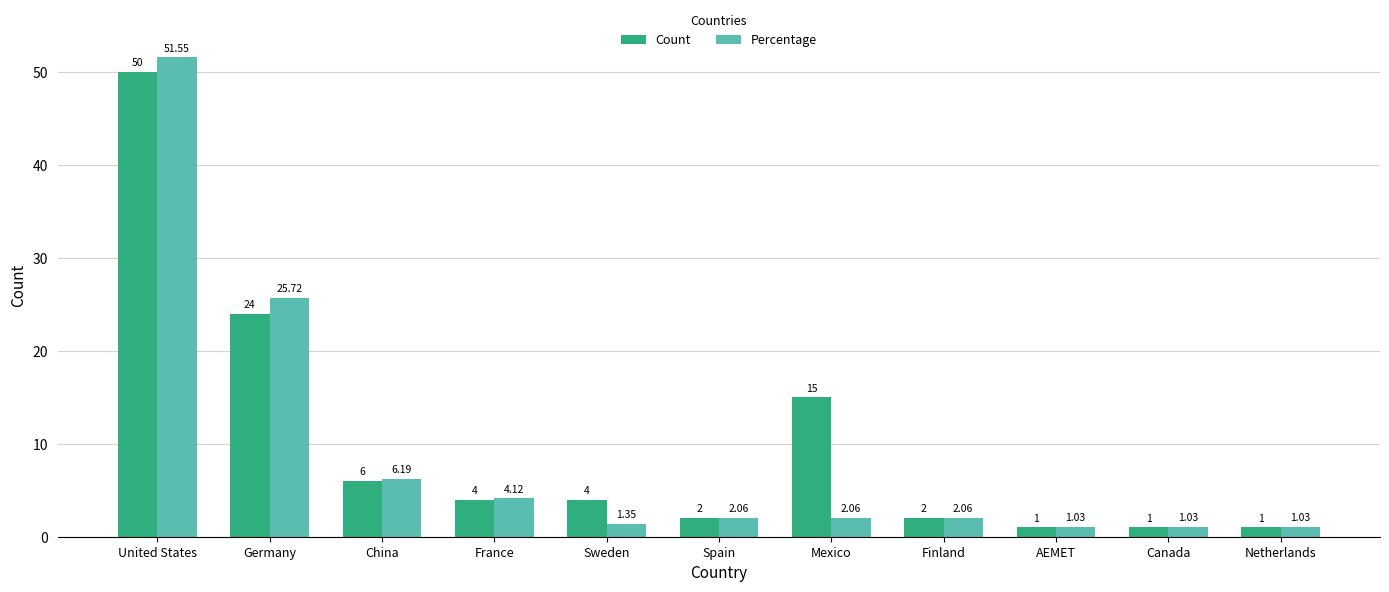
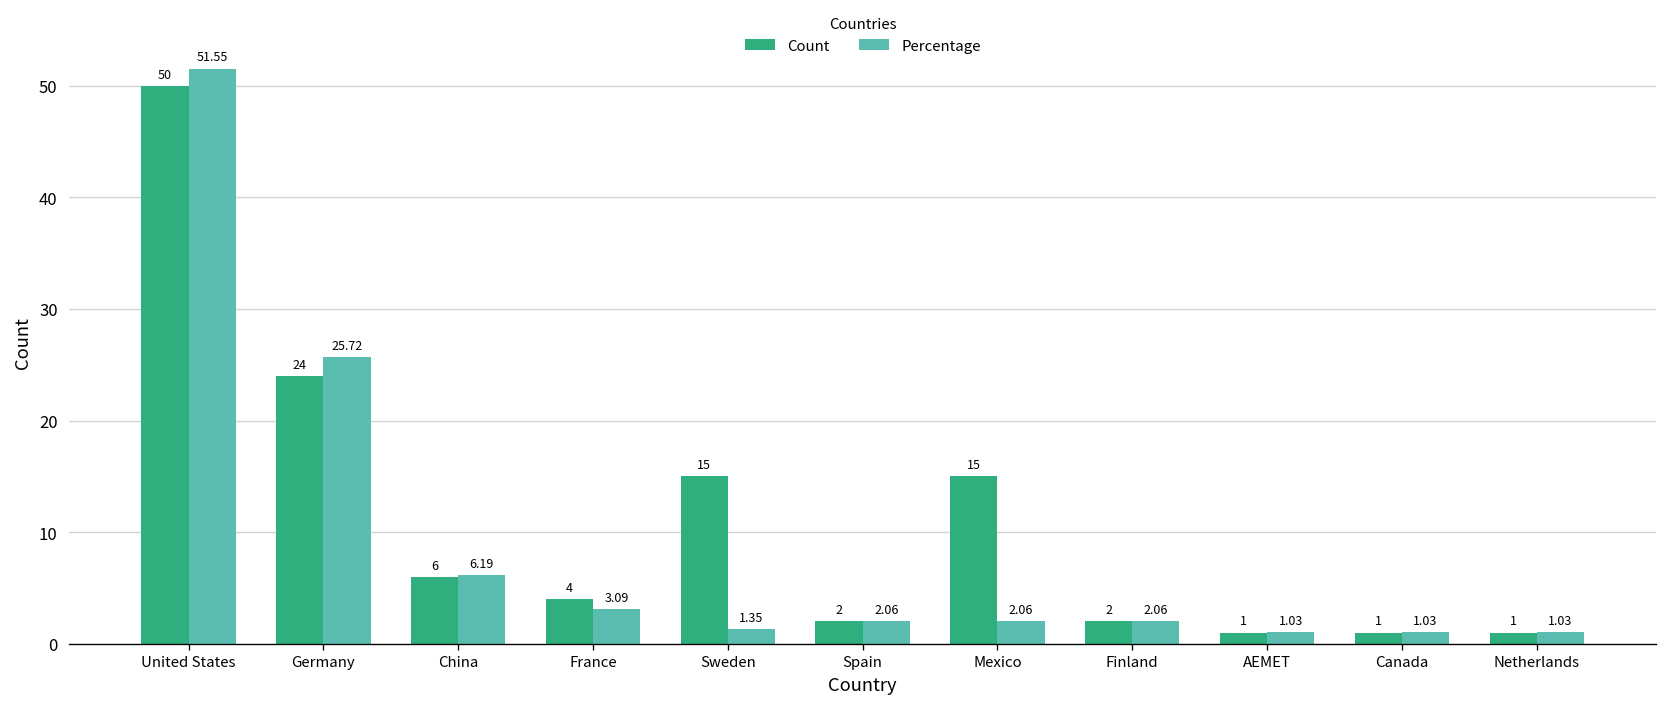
  {
    "Count": {
      "United States": 50,
      "Germany": 24,
      "China": 6,
      "France": 4,
-     "Sweden": 4,
+     "Sweden": 15,
      "Spain": 2,
      "Mexico": 15,
      "Finland": 2,
      "AEMET": 1,
      "Canada": 1,
      "Netherlands": 1
    },
    "Percentage": {
      "United States": 51.55,
      "Germany": 25.72,
      "China": 6.19,
-     "France": 4.12,
+     "France": 3.09,
      "Sweden": 1.35,
      "Spain": 2.06,
      "Mexico": 2.06,
      "Finland": 2.06,
      "AEMET": 1.03,
      "Canada": 1.03,
      "Netherlands": 1.03
    }
  }
